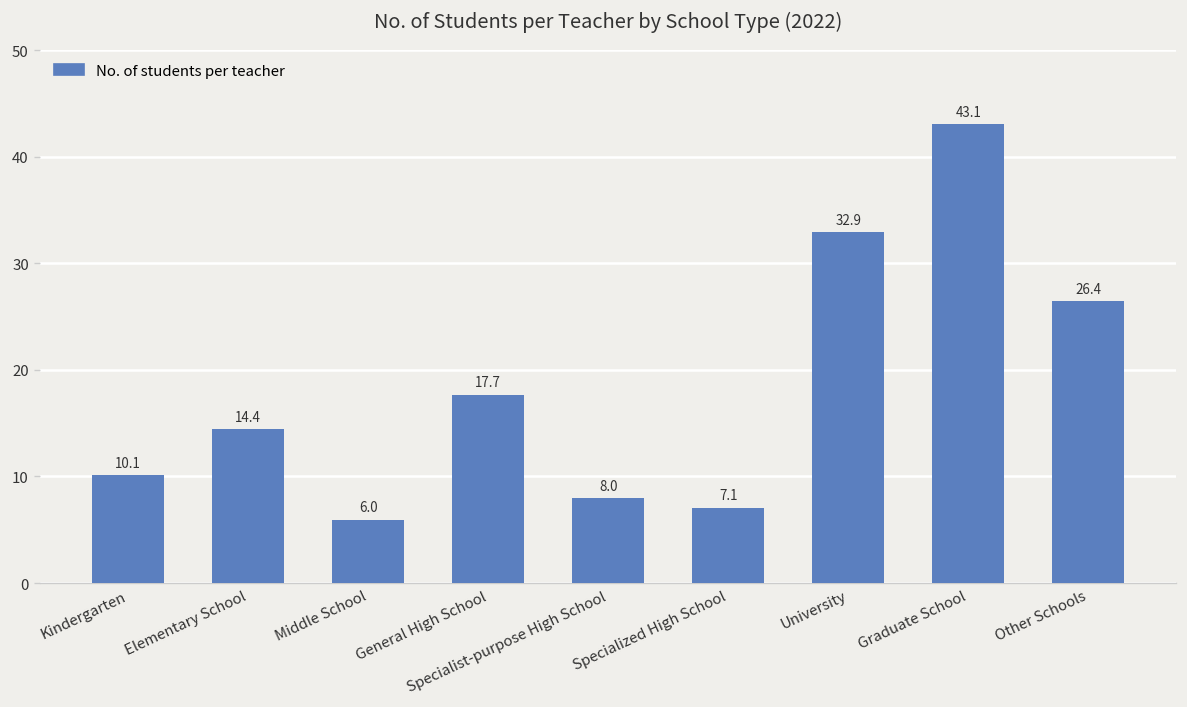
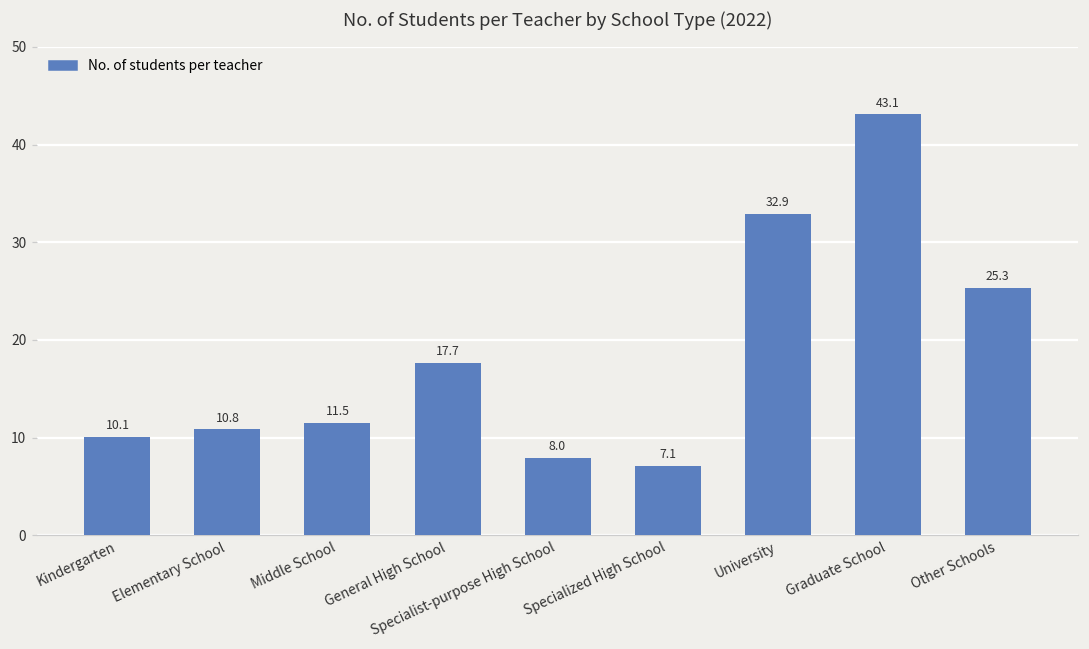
  {
    "Kindergarten": 10.1,
-   "Elementary School": 14.4,
-   "Middle School": 6.0,
+   "Elementary School": 10.8,
+   "Middle School": 11.5,
    "General High School": 17.7,
    "Specialist-purpose High School": 8.0,
    "Specialized High School": 7.1,
    "University": 32.9,
    "Graduate School": 43.1,
-   "Other Schools": 26.4
+   "Other Schools": 25.3
  }
